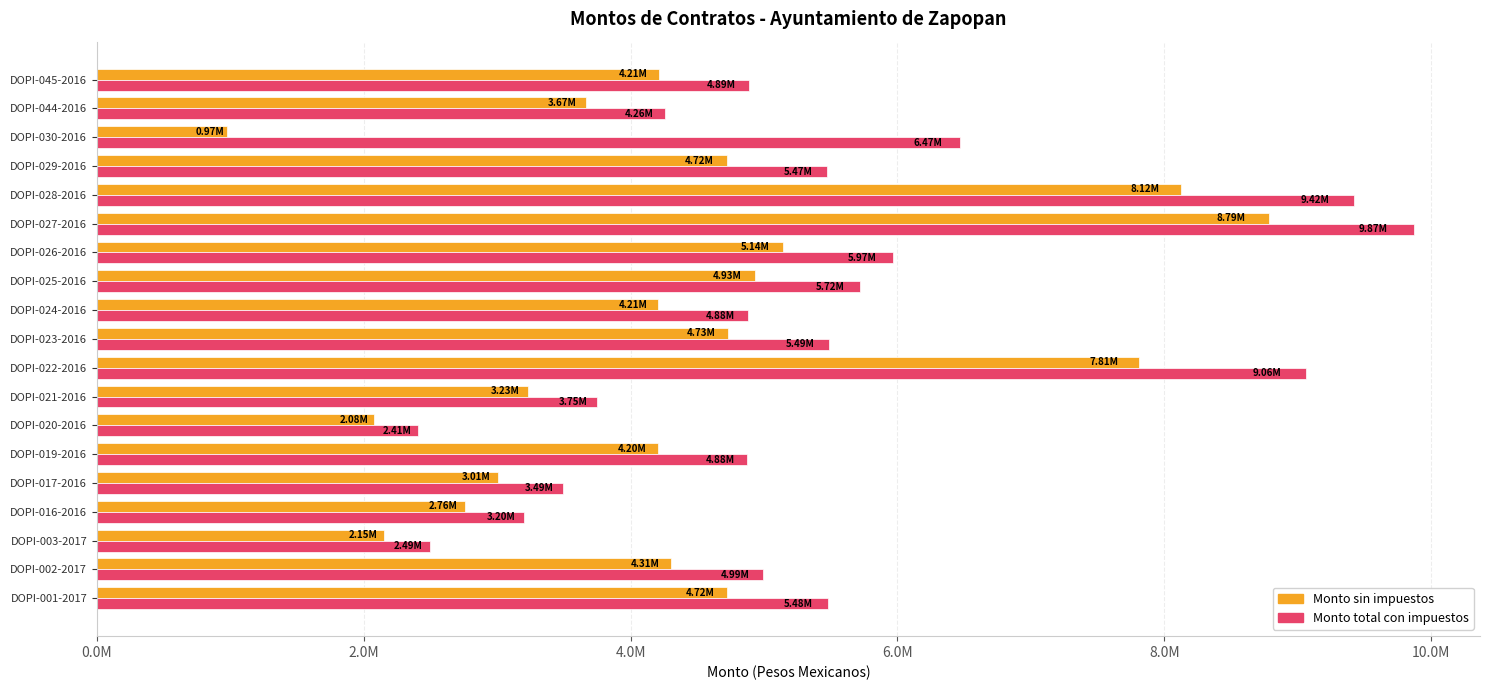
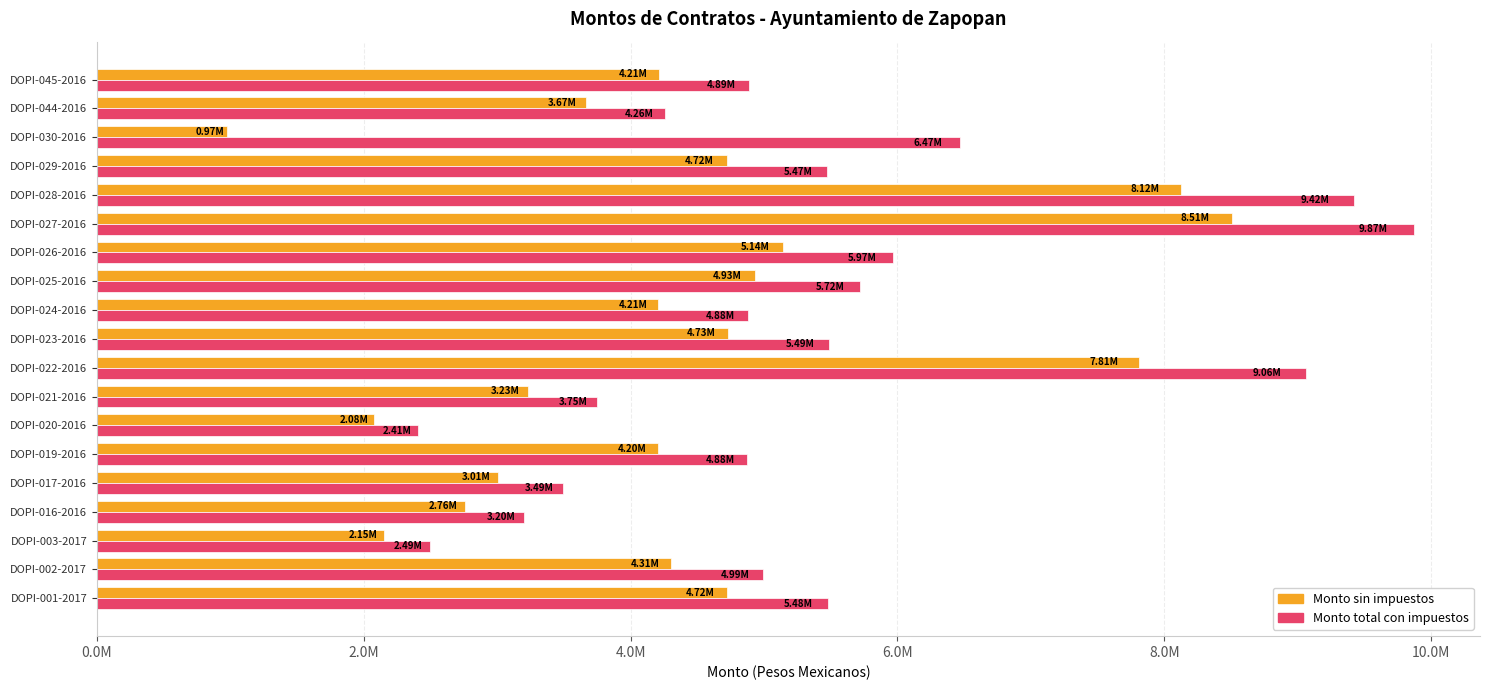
  {
    "Monto sin impuestos": {
      "DOPI-045-2016": "4.21M",
      "DOPI-044-2016": "3.67M",
      "DOPI-030-2016": "0.97M",
      "DOPI-029-2016": "4.72M",
      "DOPI-028-2016": "8.12M",
-     "DOPI-027-2016": "8.79M",
+     "DOPI-027-2016": "8.51M",
      "DOPI-026-2016": "5.14M",
      "DOPI-025-2016": "4.93M",
      "DOPI-024-2016": "4.21M",
      "DOPI-023-2016": "4.73M",
      "DOPI-022-2016": "7.81M",
      "DOPI-021-2016": "3.23M",
      "DOPI-020-2016": "2.08M",
      "DOPI-019-2016": "4.20M",
      "DOPI-017-2016": "3.01M",
      "DOPI-016-2016": "2.76M",
      "DOPI-003-2017": "2.15M",
      "DOPI-002-2017": "4.31M",
      "DOPI-001-2017": "4.72M"
    },
    "Monto total con impuestos": {
      "DOPI-045-2016": "4.89M",
      "DOPI-044-2016": "4.26M",
      "DOPI-030-2016": "6.47M",
      "DOPI-029-2016": "5.47M",
      "DOPI-028-2016": "9.42M",
      "DOPI-027-2016": "9.87M",
      "DOPI-026-2016": "5.97M",
      "DOPI-025-2016": "5.72M",
      "DOPI-024-2016": "4.88M",
      "DOPI-023-2016": "5.49M",
      "DOPI-022-2016": "9.06M",
      "DOPI-021-2016": "3.75M",
      "DOPI-020-2016": "2.41M",
      "DOPI-019-2016": "4.88M",
      "DOPI-017-2016": "3.49M",
      "DOPI-016-2016": "3.20M",
      "DOPI-003-2017": "2.49M",
      "DOPI-002-2017": "4.99M",
      "DOPI-001-2017": "5.48M"
    }
  }
